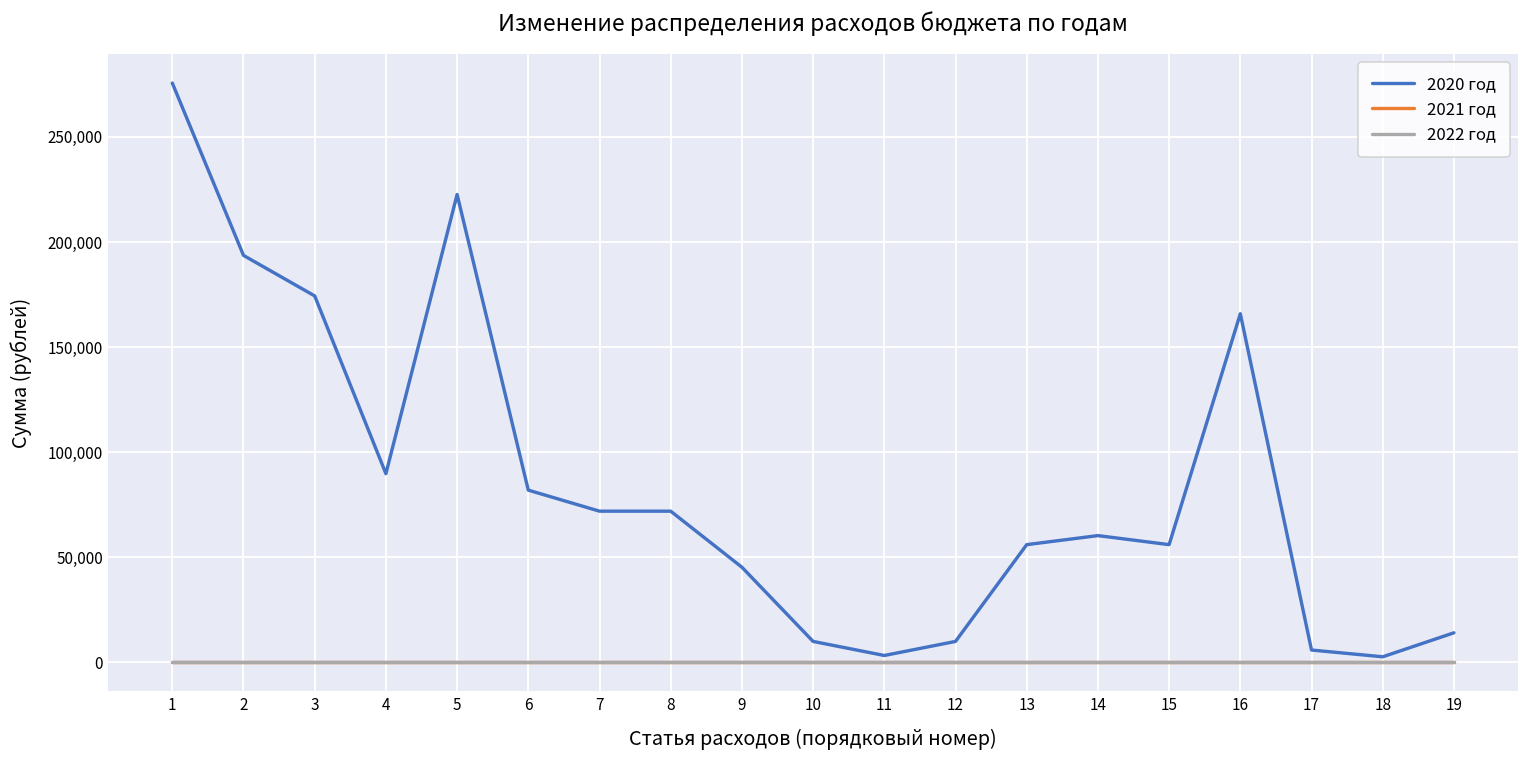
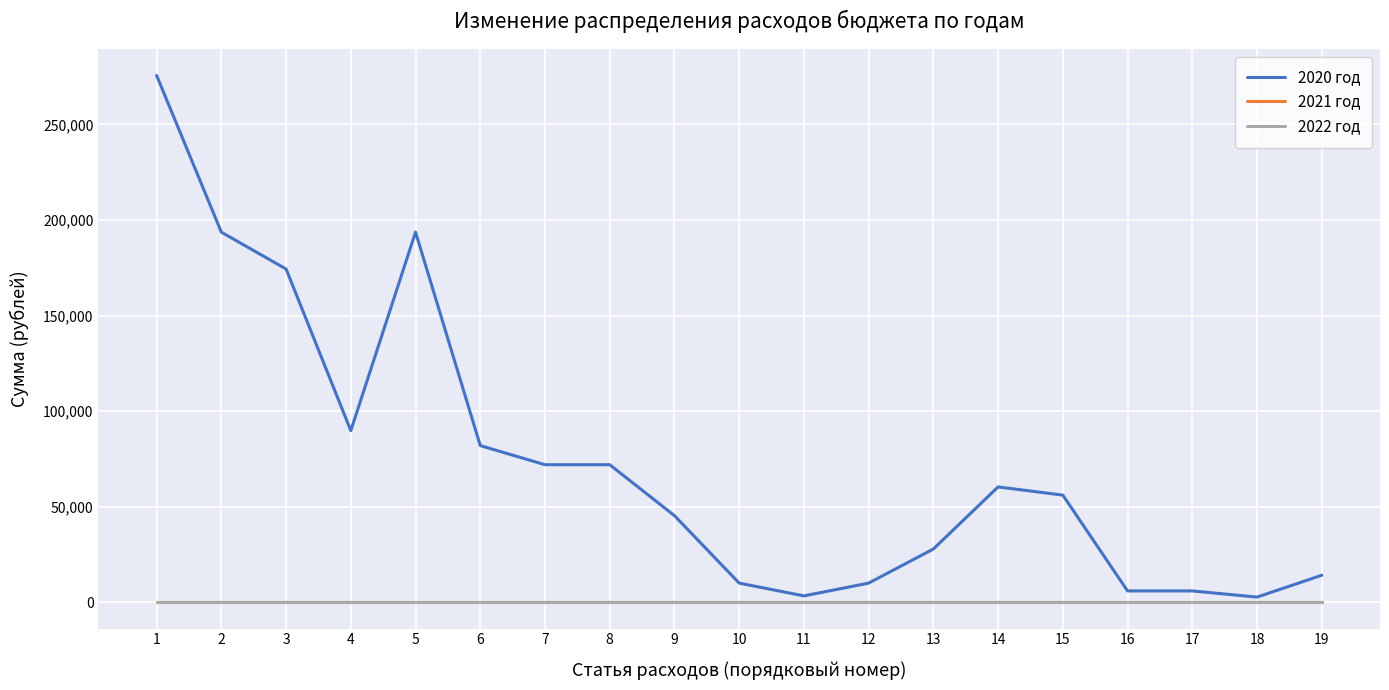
  {
    "2020 год": {
      "1": "276,000",
      "2": "194,000",
      "3": "174,000",
      "4": "90,000",
-     "5": "223,000",
+     "5": "194,000",
      "6": "82,000",
      "7": "72,000",
      "8": "72,000",
      "9": "45,000",
      "10": "10,000",
      "11": "3,000",
      "12": "10,000",
-     "13": "56,000",
+     "13": "28,000",
      "14": "60,000",
      "15": "56,000",
-     "16": "166,000",
+     "16": "6,000",
      "17": "6,000",
      "18": "3,000",
      "19": "14,000"
    },
    "2022 год": {
      "1": "0",
      "2": "0",
      "3": "0",
      "4": "0",
      "5": "0",
      "6": "0",
      "7": "0",
      "8": "0",
      "9": "0",
      "10": "0",
      "11": "0",
      "12": "0",
      "13": "0",
      "14": "0",
      "15": "0",
      "16": "0",
      "17": "0",
      "18": "0",
      "19": "0"
    }
  }
